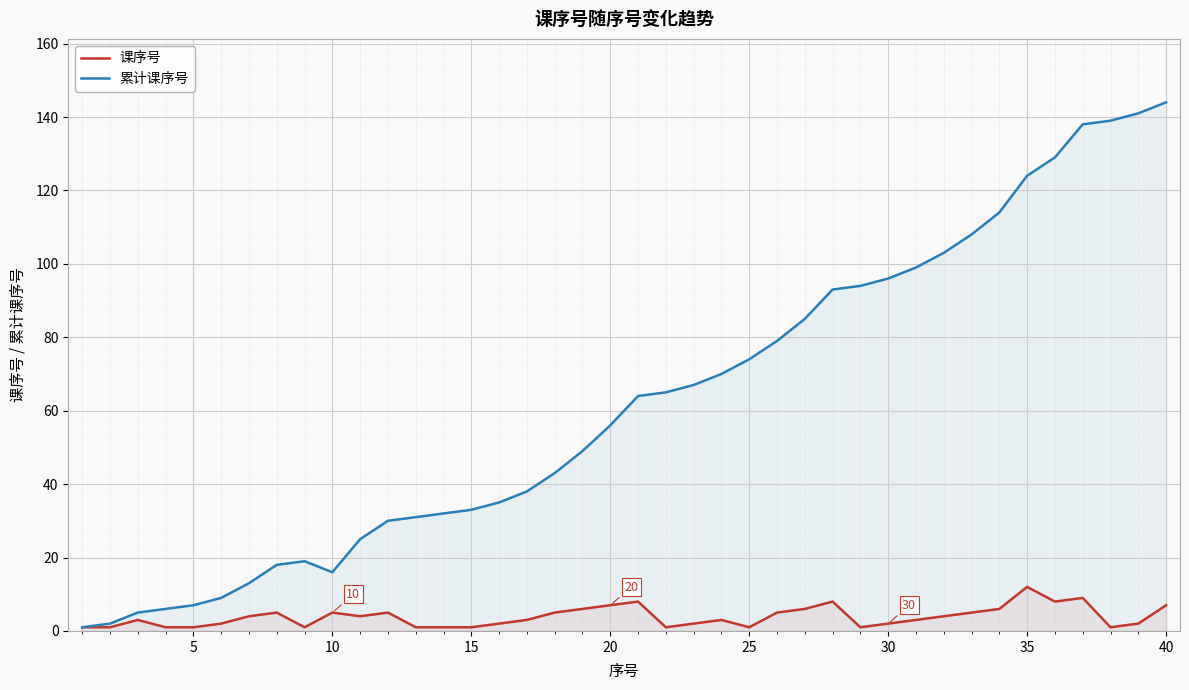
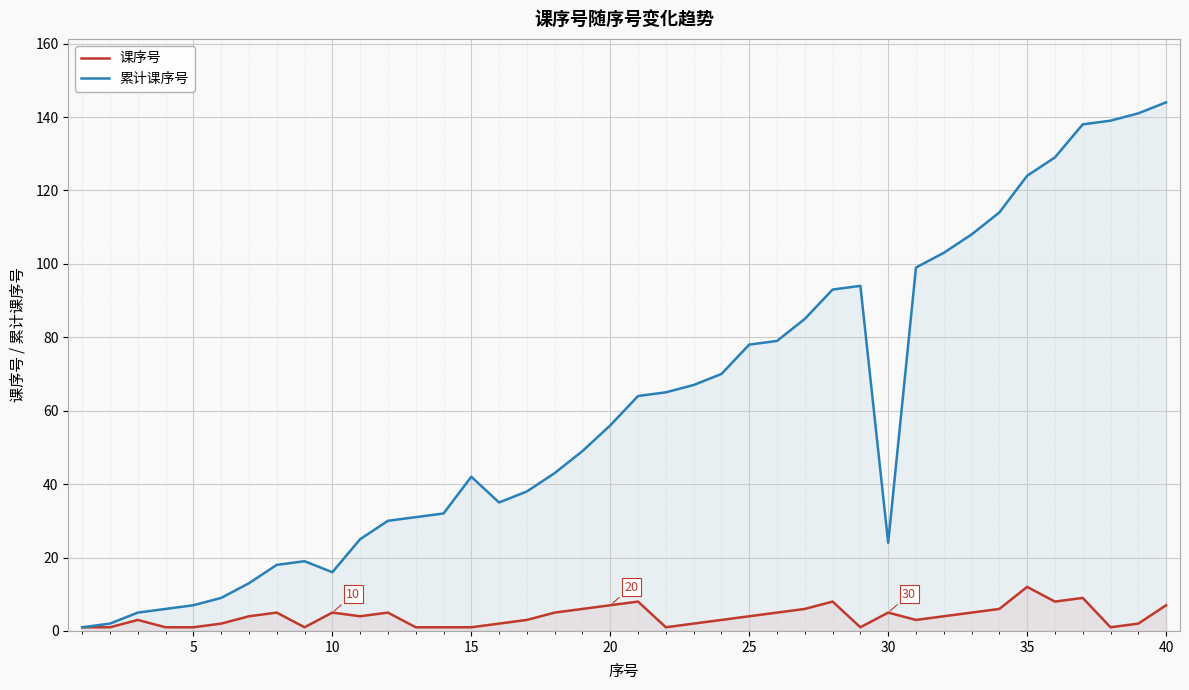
  {
    "课序号": {
      "5": 1,
      "15": 1,
      "20": 7,
-     "25": 1,
-     "30": 2,
+     "25": 4,
+     "30": 5,
      "35": 12,
      "40": 7
    },
    "累计课序号": {
      "5": 7,
      "10": 16,
-     "15": 33,
+     "15": 42,
      "20": 56,
-     "25": 74,
-     "30": 96,
+     "25": 78,
+     "30": 24,
      "35": 124,
      "40": 144
    }
  }
